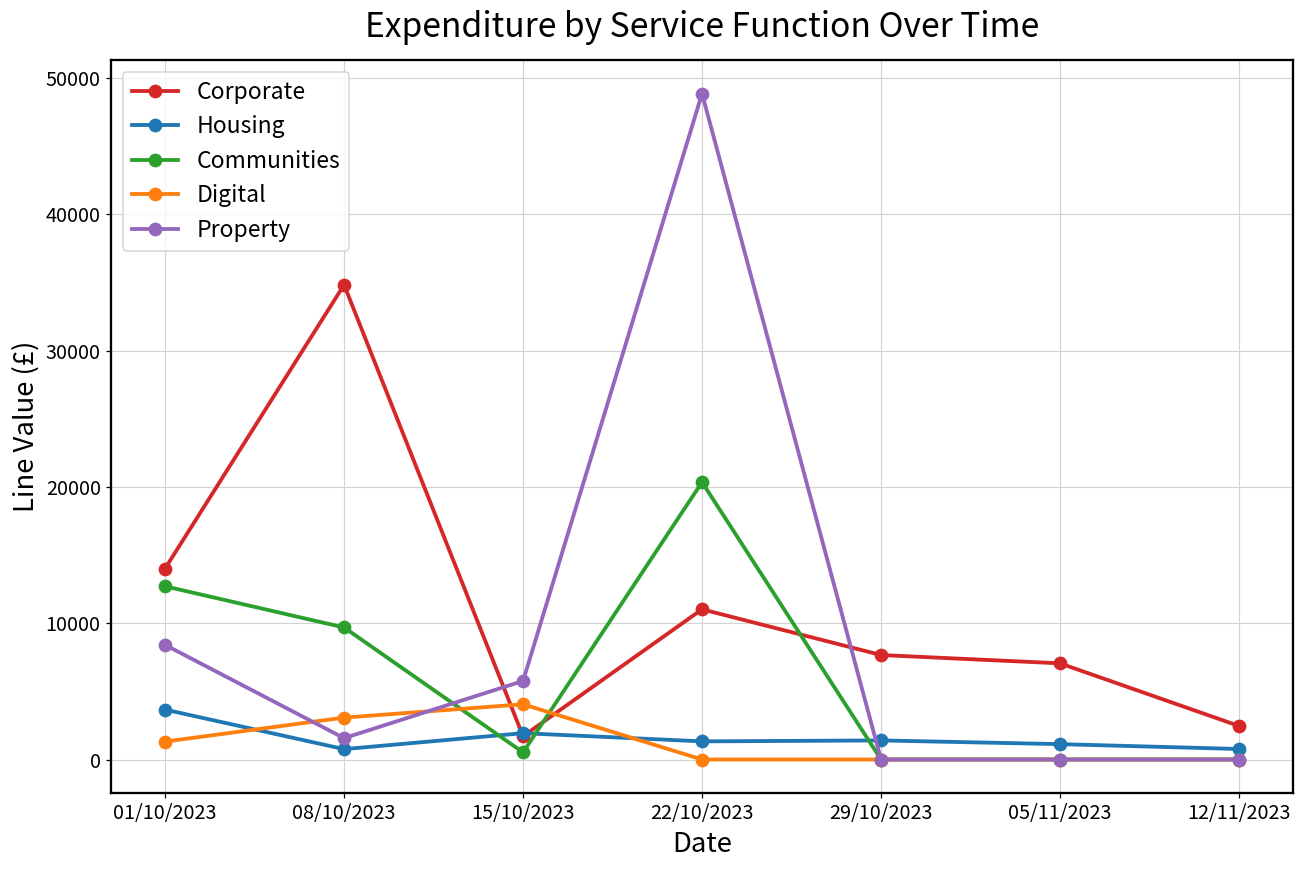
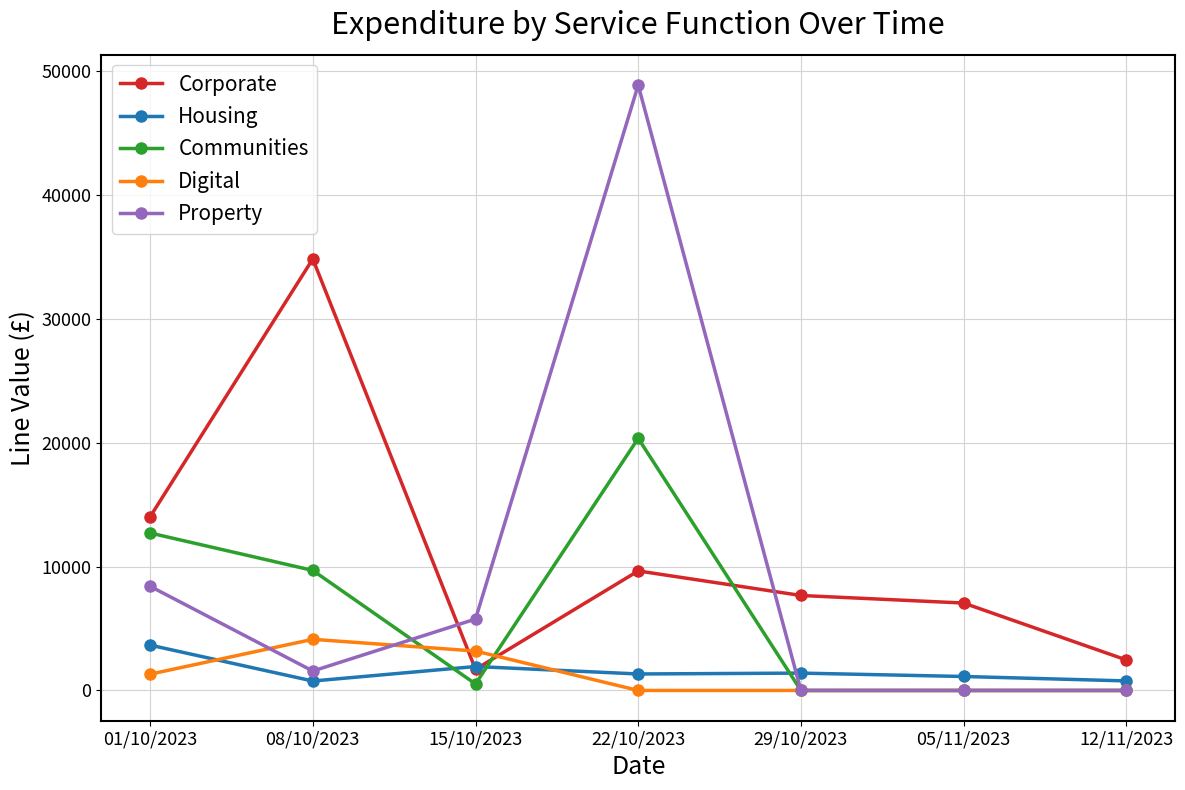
  {
    "Corporate": {
      "01/10/2023": 14000,
      "08/10/2023": 34800,
      "15/10/2023": 1700,
-     "22/10/2023": 11000,
+     "22/10/2023": 9600,
      "29/10/2023": 7700,
      "05/11/2023": 7100,
      "12/11/2023": 2500
    },
    "Housing": {
      "01/10/2023": 3700,
      "08/10/2023": 800,
      "15/10/2023": 1900,
      "22/10/2023": 1300,
      "29/10/2023": 1400,
      "05/11/2023": 1100,
      "12/11/2023": 800
    },
    "Communities": {
      "01/10/2023": 12700,
      "08/10/2023": 9700,
      "15/10/2023": 500,
      "22/10/2023": 20300
    },
    "Digital": {
      "01/10/2023": 1300,
-     "08/10/2023": 3100,
-     "15/10/2023": 4100,
+     "08/10/2023": 4100,
+     "15/10/2023": 3200,
      "22/10/2023": 0
    },
    "Property": {
      "01/10/2023": 8400,
      "08/10/2023": 1600,
      "15/10/2023": 5800,
      "22/10/2023": 48900
    }
  }
